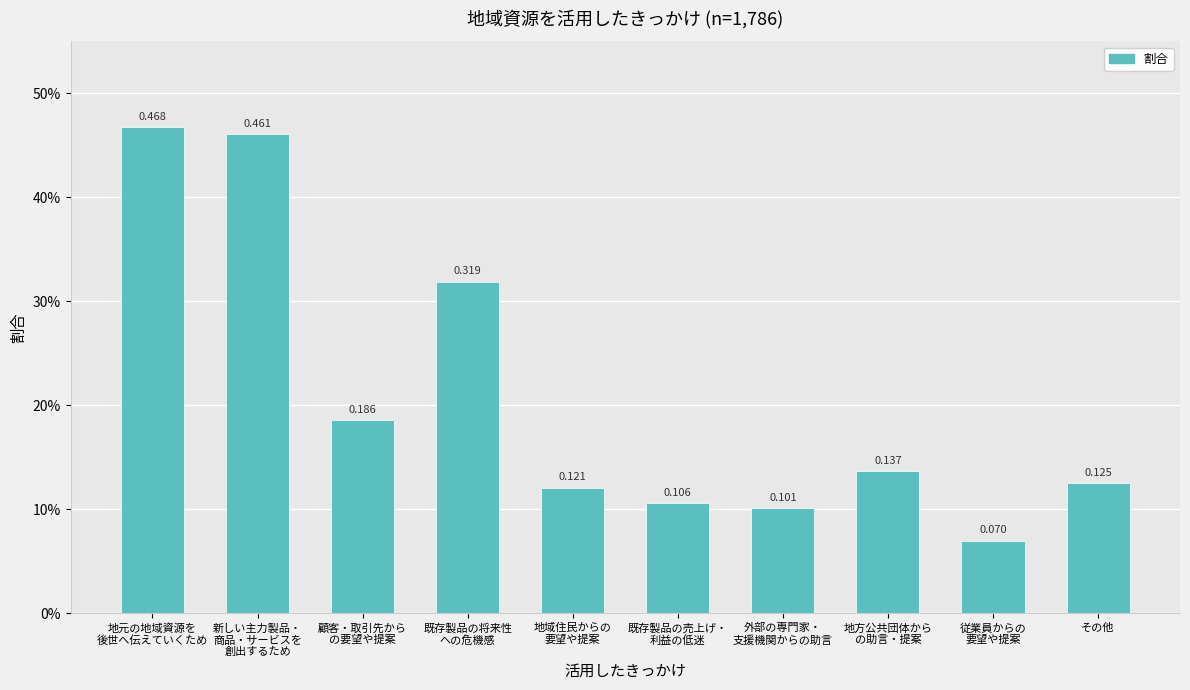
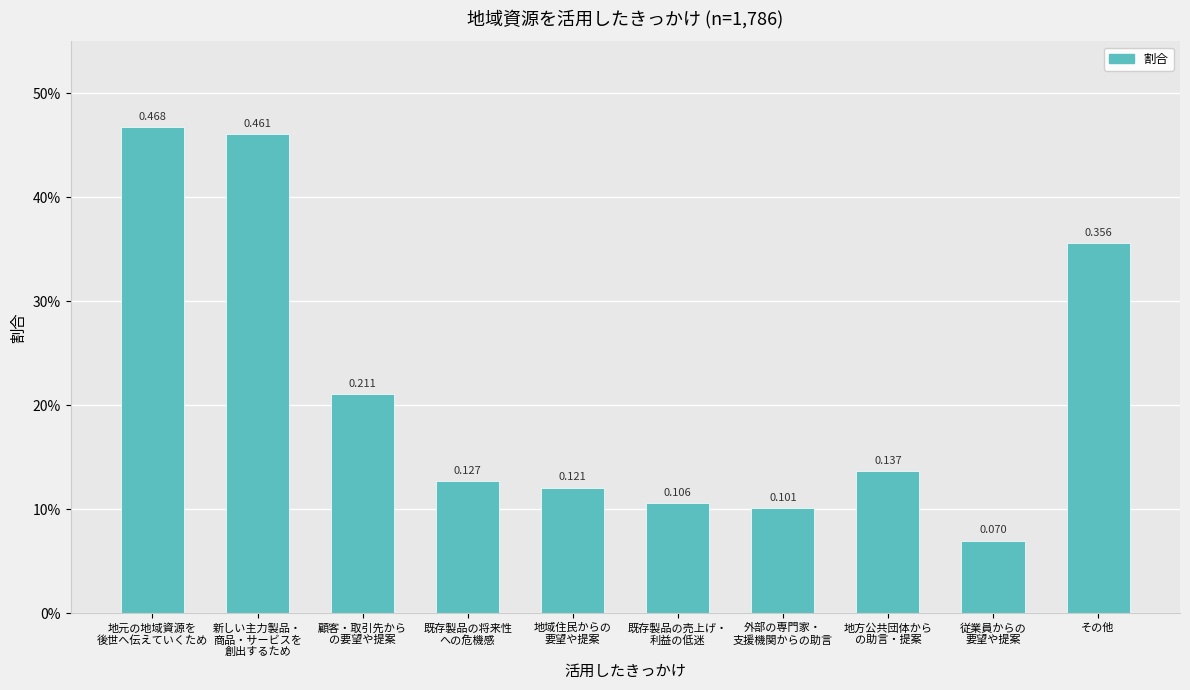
  {
    "地元の地域資源を 後世へ伝えていくため": 0.468,
    "新しい主力製品・ 商品・サービスを 創出するため": 0.461,
-   "顧客・取引先から の要望や提案": 0.186,
-   "既存製品の将来性 への危機感": 0.319,
+   "顧客・取引先から の要望や提案": 0.211,
+   "既存製品の将来性 への危機感": 0.127,
    "地域住民からの 要望や提案": 0.121,
    "既存製品の売上げ・ 利益の低迷": 0.106,
    "外部の専門家・ 支援機関からの助言": 0.101,
    "地方公共団体から の助言・提案": 0.137,
    "従業員からの 要望や提案": 0.070,
-   "その他": 0.125
+   "その他": 0.356
  }
